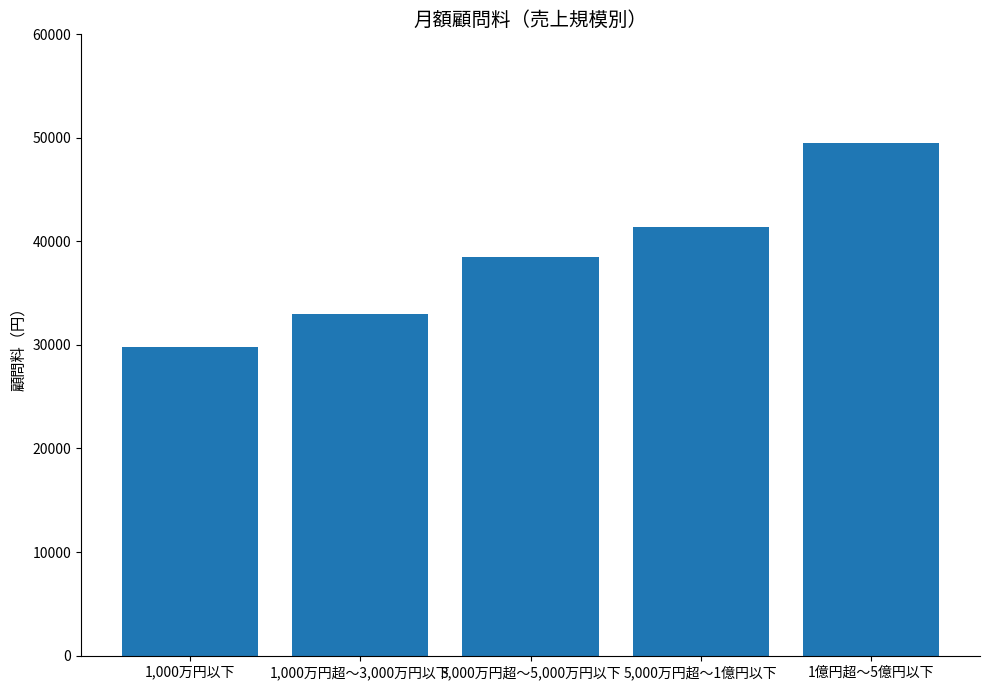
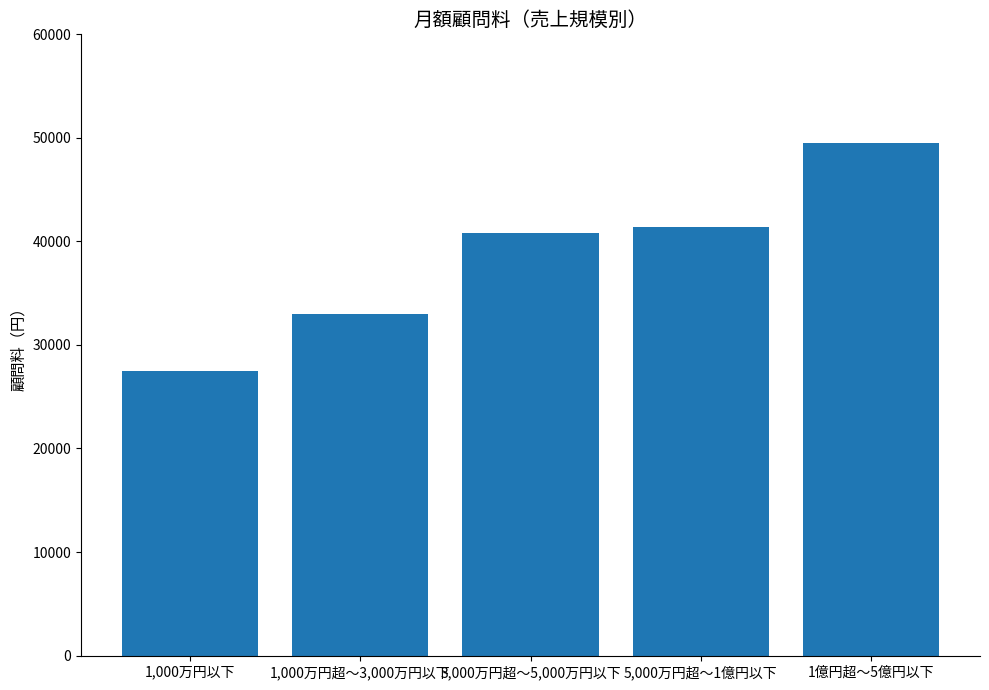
  {
-   "1,000万円以下": 29800,
+   "1,000万円以下": 27500,
    "1,000万円超～3,000万円以下": 33000,
-   "3,000万円超～5,000万円以下": 38500,
+   "3,000万円超～5,000万円以下": 40800,
    "5,000万円超～1億円以下": 41400,
    "1億円超～5億円以下": 49500
  }
